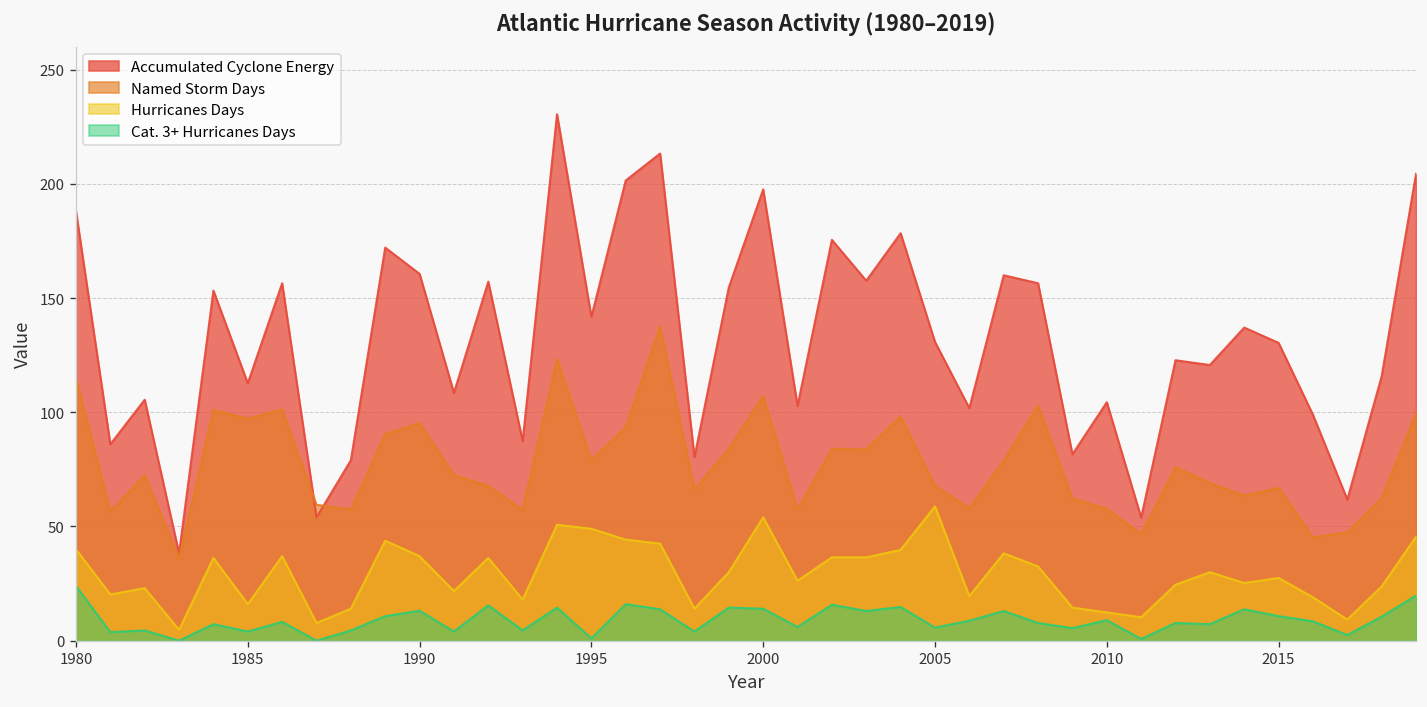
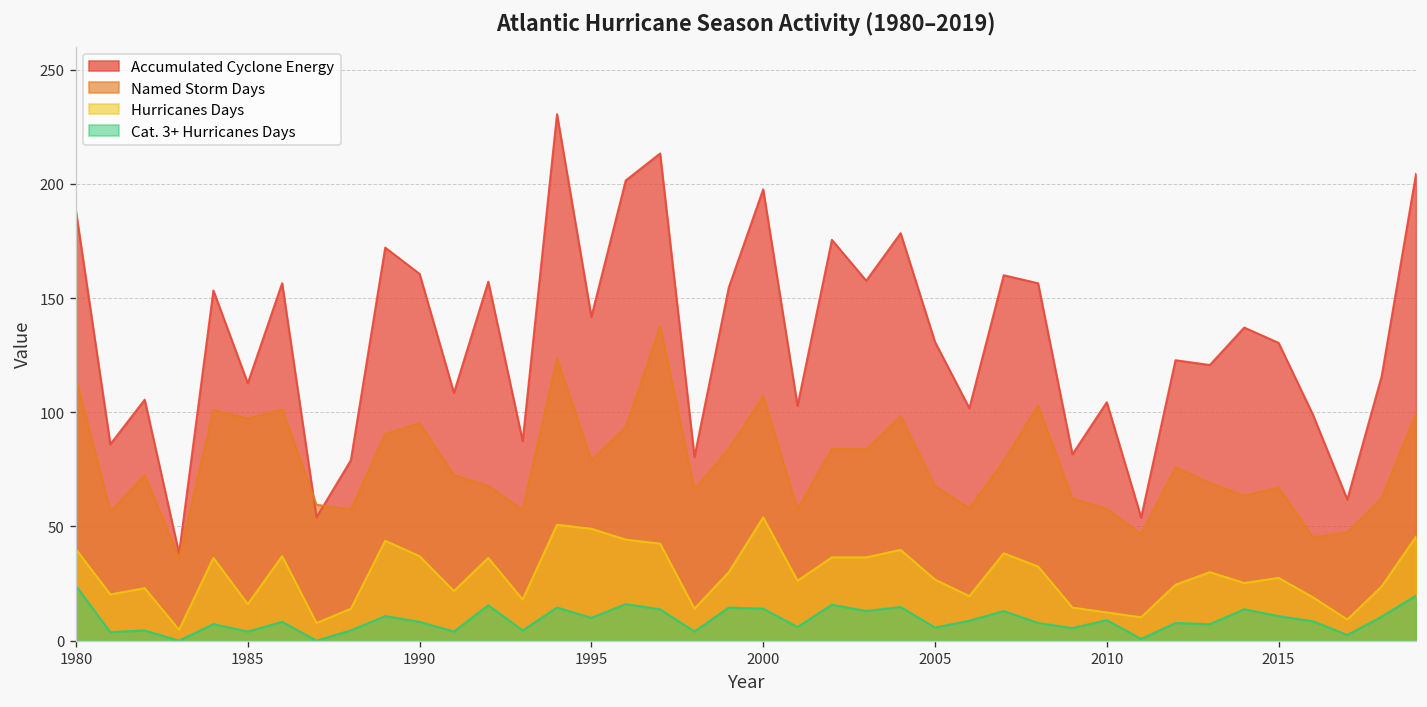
  {
    "Hurricanes Days": {
      "1980": 40,
      "1985": 16,
      "1990": 37,
      "1995": 49,
      "2000": 54,
-     "2005": 59,
+     "2005": 27,
      "2010": 12,
      "2015": 28
    },
    "Cat. 3+ Hurricanes Days": {
      "1980": 24,
      "1985": 4,
-     "1990": 13,
-     "1995": 1,
+     "1990": 8,
+     "1995": 10,
      "2000": 14,
      "2005": 6,
      "2010": 9,
      "2015": 11
    }
  }
